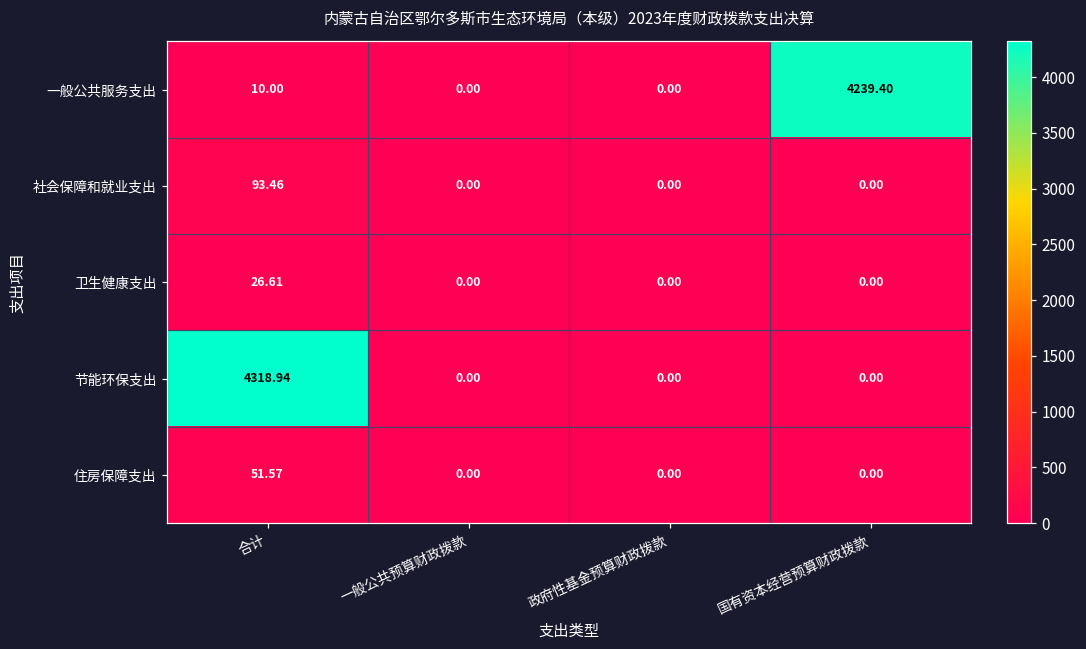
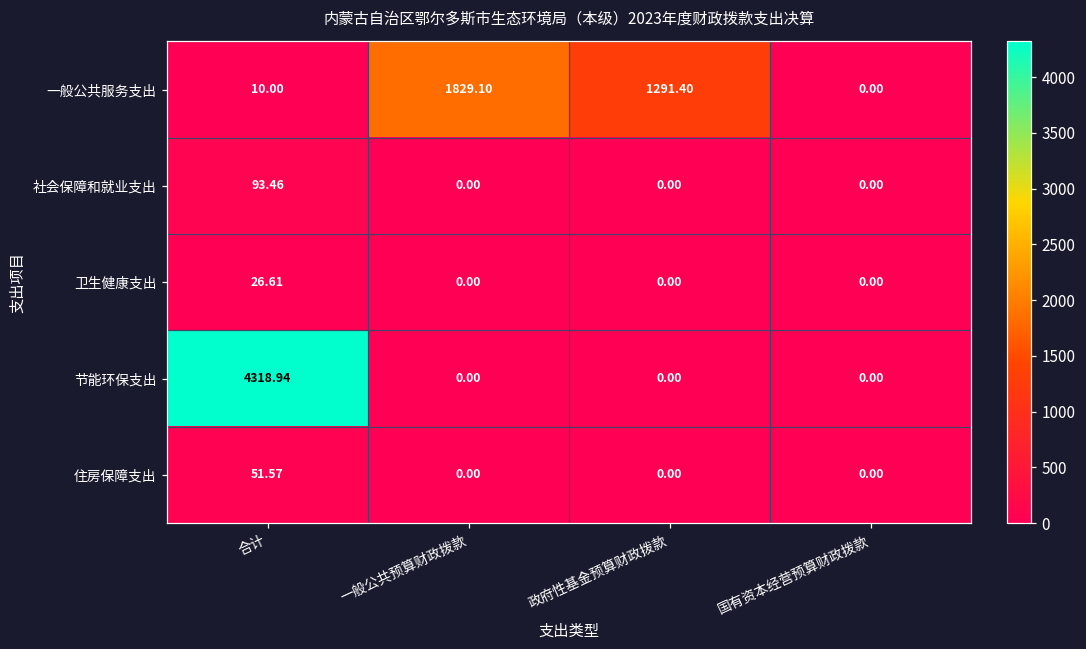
  {
    "一般公共服务支出": {
      "合计": 10.00,
-     "一般公共预算财政拨款": 0.00,
-     "政府性基金预算财政拨款": 0.00,
-     "国有资本经营预算财政拨款": 4239.40
+     "一般公共预算财政拨款": 1829.10,
+     "政府性基金预算财政拨款": 1291.40,
+     "国有资本经营预算财政拨款": 0.00
    },
    "社会保障和就业支出": {
      "合计": 93.46,
      "一般公共预算财政拨款": 0.00,
      "政府性基金预算财政拨款": 0.00,
      "国有资本经营预算财政拨款": 0.00
    },
    "卫生健康支出": {
      "合计": 26.61,
      "一般公共预算财政拨款": 0.00,
      "政府性基金预算财政拨款": 0.00,
      "国有资本经营预算财政拨款": 0.00
    },
    "节能环保支出": {
      "合计": 4318.94,
      "一般公共预算财政拨款": 0.00,
      "政府性基金预算财政拨款": 0.00,
      "国有资本经营预算财政拨款": 0.00
    },
    "住房保障支出": {
      "合计": 51.57,
      "一般公共预算财政拨款": 0.00,
      "政府性基金预算财政拨款": 0.00,
      "国有资本经营预算财政拨款": 0.00
    }
  }
